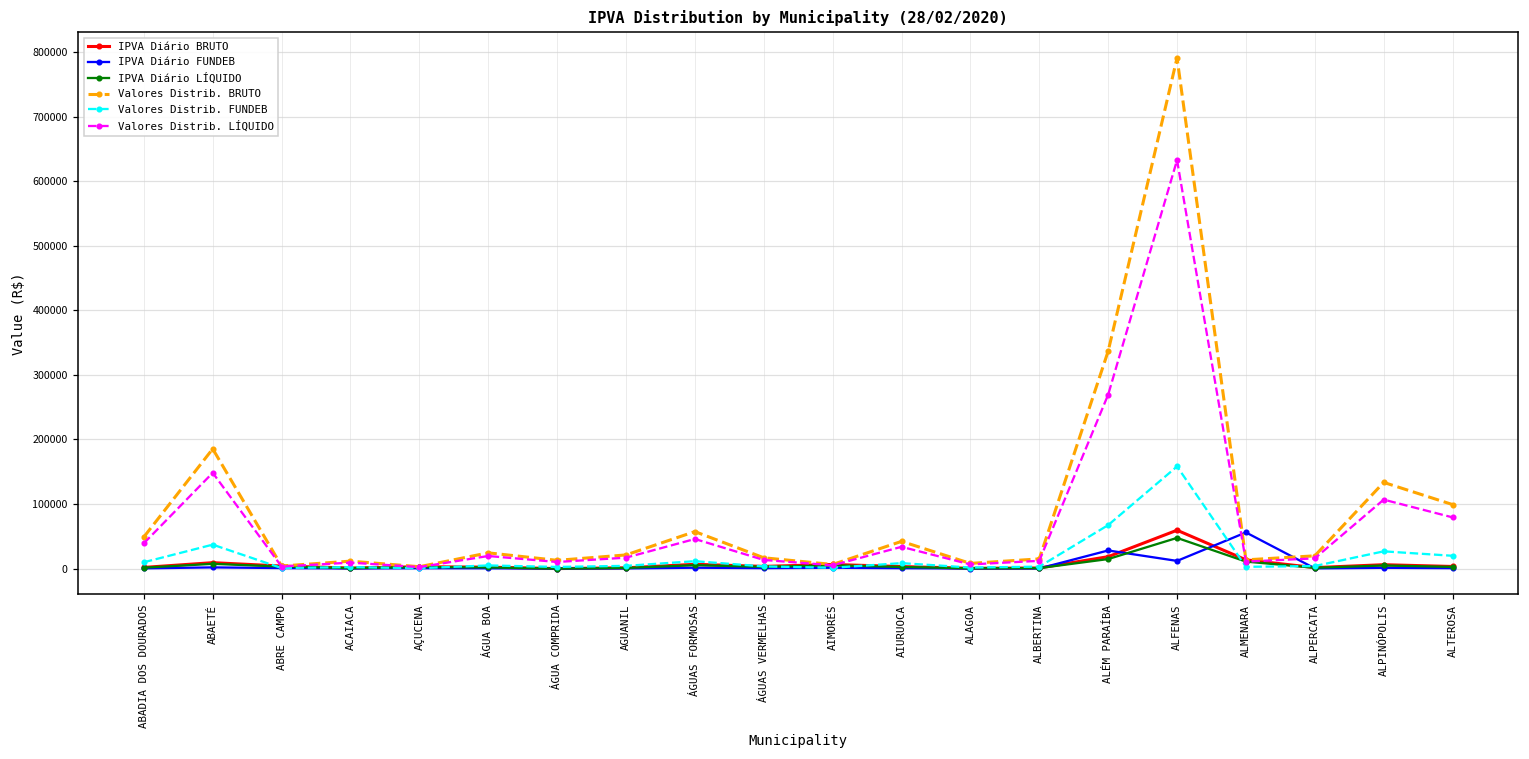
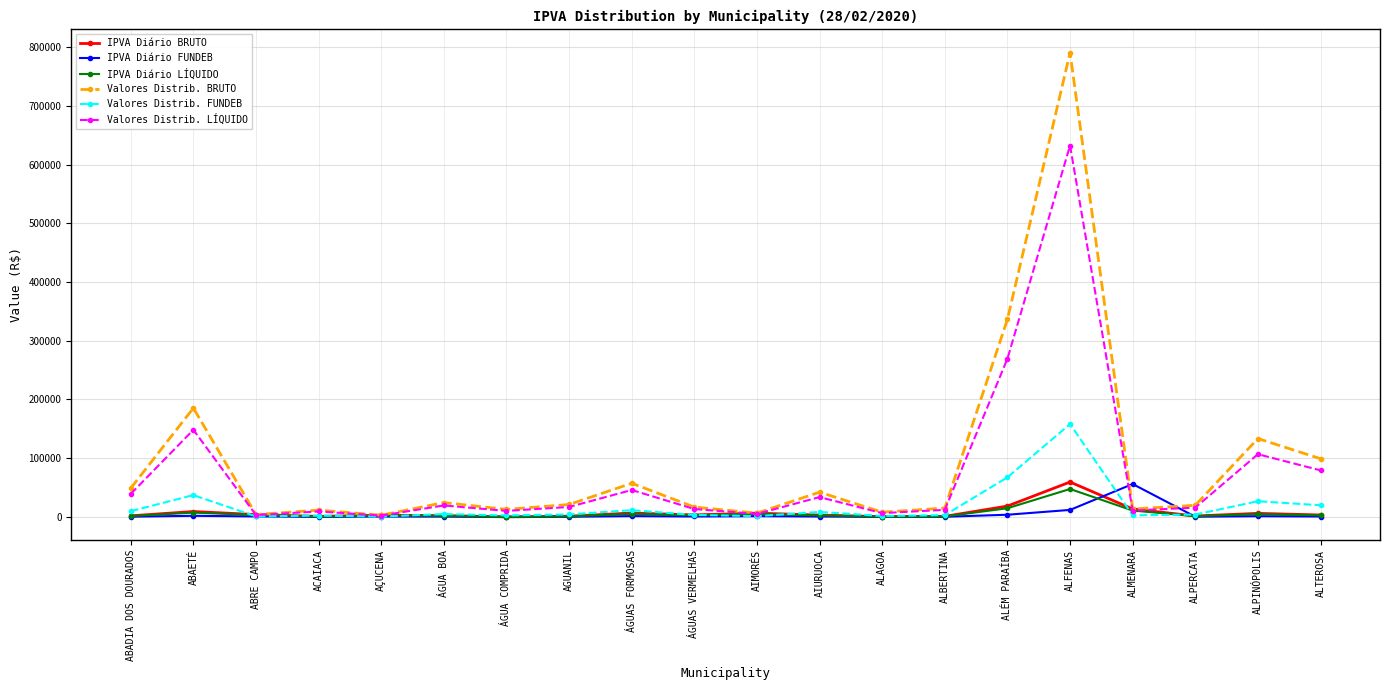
  {
    "IPVA Diário BRUTO": {
      "ALFENAS": 60000
    },
    "IPVA Diário FUNDEB": {
      "ABAETÉ": 0,
-     "ALÉM PARAÍBA": 30000,
+     "ALÉM PARAÍBA": 0,
      "ALFENAS": 10000,
      "ALMENARA": 60000
    },
    "IPVA Diário LÍQUIDO": {
      "ALFENAS": 50000
    },
    "Valores Distrib. BRUTO": {
      "ABADIA DOS DOURADOS": 50000,
      "ABAETÉ": 190000,
      "ÁGUA BOA": 20000,
      "ÁGUAS FORMOSAS": 60000,
      "AIURUOCA": 40000,
      "ALÉM PARAÍBA": 340000,
      "ALFENAS": 790000,
      "ALPINÓPOLIS": 130000,
      "ALTEROSA": 100000
    },
    "Valores Distrib. FUNDEB": {
      "ABADIA DOS DOURADOS": 10000,
      "ABAETÉ": 40000,
      "ÁGUAS FORMOSAS": 10000,
      "AIURUOCA": 10000,
      "ALÉM PARAÍBA": 70000,
      "ALFENAS": 160000,
      "ALMENARA": 0,
      "ALPINÓPOLIS": 30000,
      "ALTEROSA": 20000
    },
    "Valores Distrib. LÍQUIDO": {
      "ABADIA DOS DOURADOS": 40000,
      "ABAETÉ": 150000,
      "ÁGUA BOA": 20000,
      "ÁGUAS FORMOSAS": 50000,
      "AIURUOCA": 30000,
      "ALÉM PARAÍBA": 270000,
      "ALFENAS": 630000,
      "ALPINÓPOLIS": 110000,
      "ALTEROSA": 80000
    }
  }
